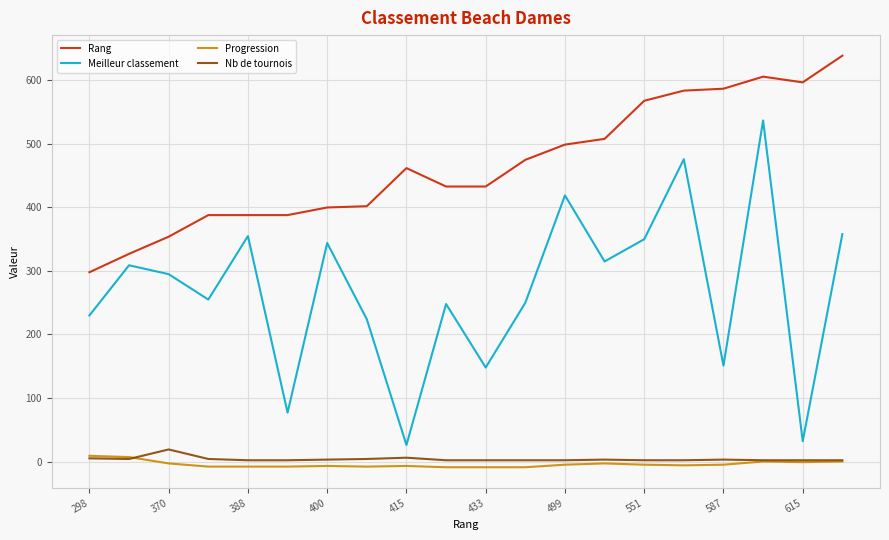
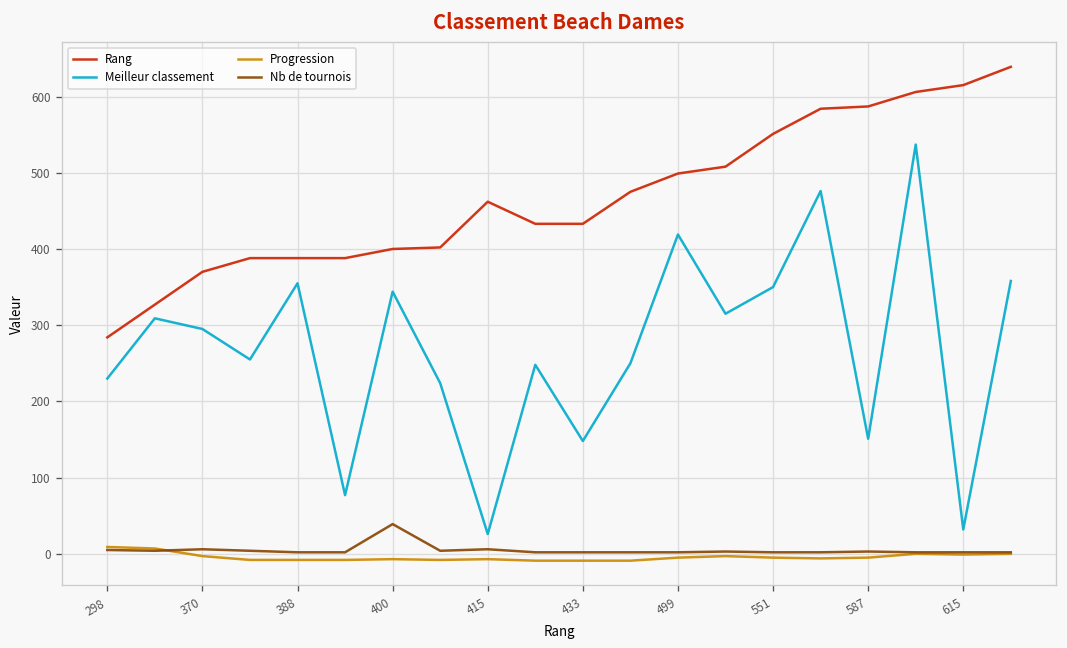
  {
    "Rang": {
-     "298": 300,
-     "370": 350,
+     "298": 280,
+     "370": 370,
      "400": 400,
      "415": 460,
      "499": 500,
-     "551": 570,
+     "551": 550,
      "587": 590,
-     "615": 600
+     "615": 620
    },
    "Meilleur classement": {
      "298": 230,
      "370": 300,
      "400": 340,
      "415": 30,
      "499": 420,
      "551": 350,
      "587": 150,
      "615": 30
    },
    "Progression": {
      "370": 0,
      "400": -10,
      "415": -10,
      "499": -10,
      "551": -10,
      "587": -10
    },
    "Nb de tournois": {
-     "370": 20,
-     "400": 0,
+     "370": 10,
+     "400": 40,
      "415": 10,
      "499": 0,
      "551": 0,
      "587": 0
    }
  }
